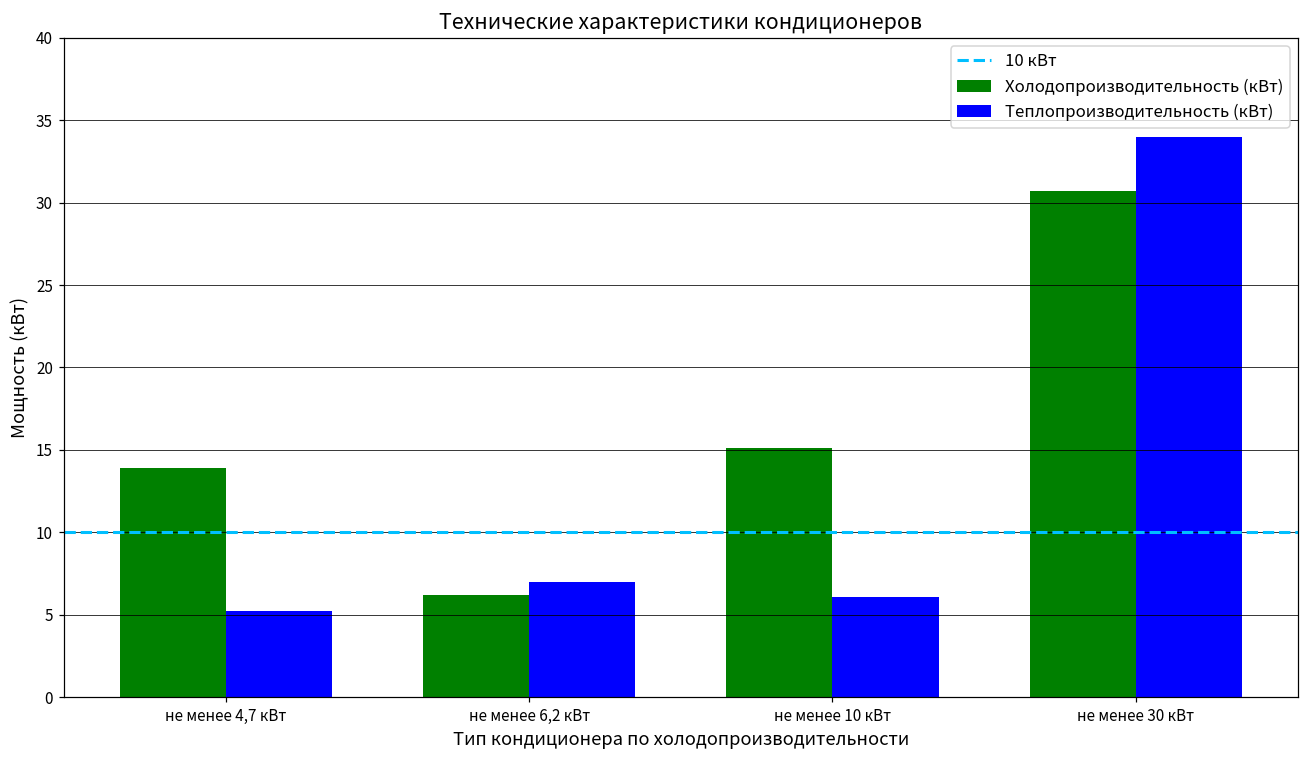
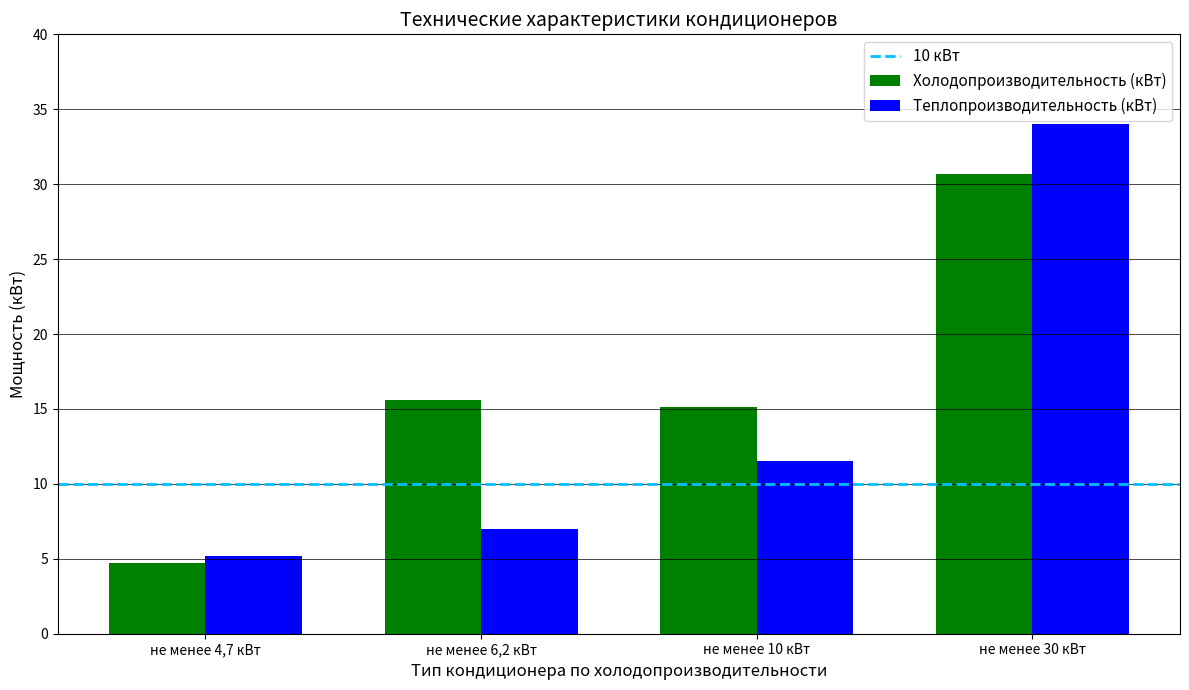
  {
    "Холодопроизводительность (кВт)": {
-     "не менее 4,7 кВт": 13.9,
-     "не менее 6,2 кВт": 6.2,
+     "не менее 4,7 кВт": 4.7,
+     "не менее 6,2 кВт": 15.6,
      "не менее 10 кВт": 15.1,
      "не менее 30 кВт": 30.7
    },
    "Теплопроизводительность (кВт)": {
      "не менее 4,7 кВт": 5.2,
      "не менее 6,2 кВт": 7.0,
-     "не менее 10 кВт": 6.1,
+     "не менее 10 кВт": 11.5,
      "не менее 30 кВт": 34.0
    }
  }
